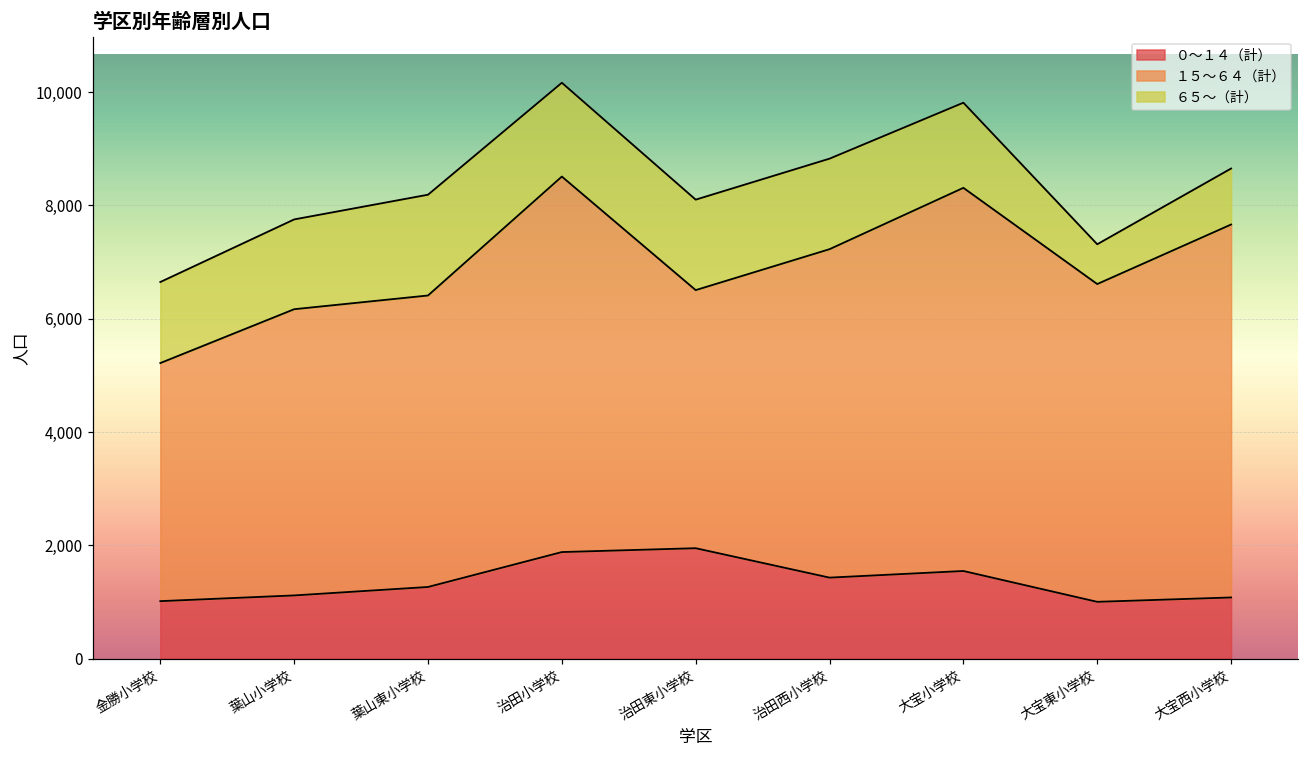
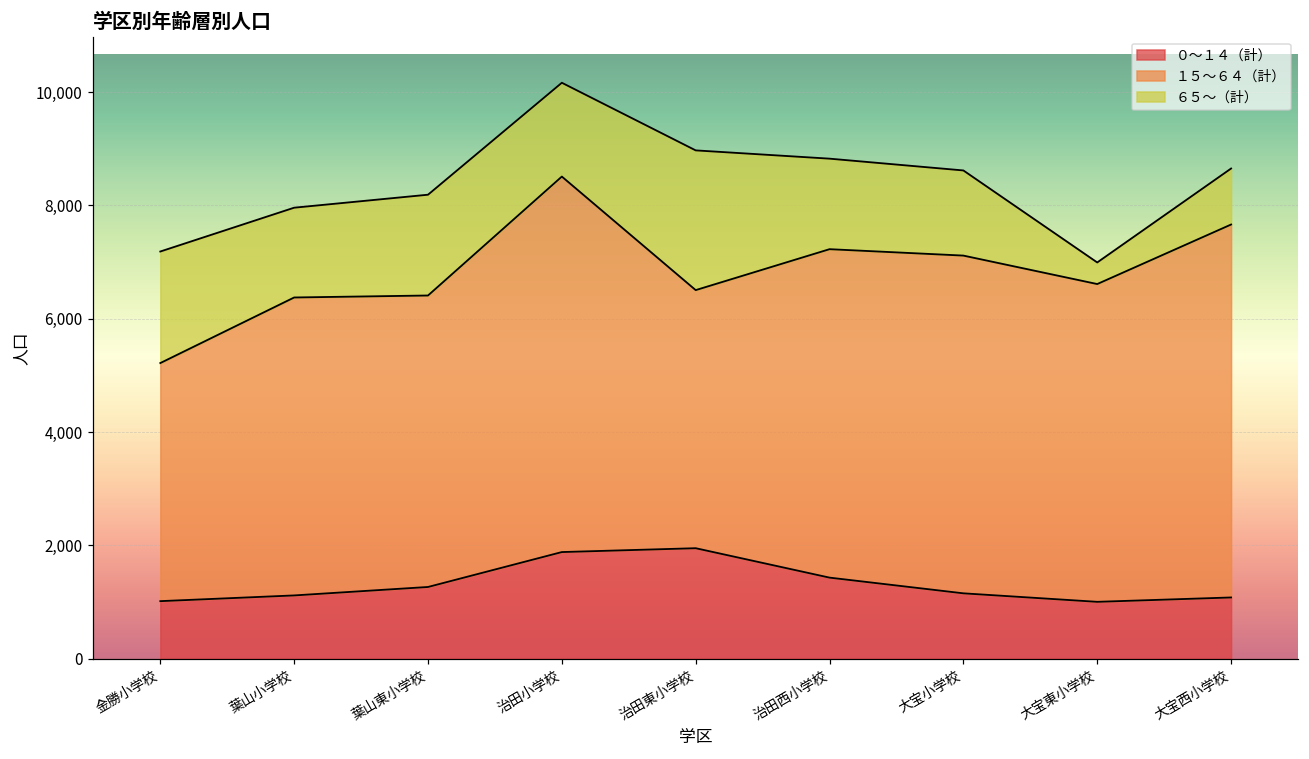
  {
    "０～１４（計）": {
      "金勝小学校": "1,000",
      "葉山小学校": "1,100",
      "葉山東小学校": "1,300",
      "治田小学校": "1,900",
      "治田東小学校": "2,000",
      "治田西小学校": "1,400",
-     "大宝小学校": "1,600",
+     "大宝小学校": "1,200",
      "大宝東小学校": "1,000",
      "大宝西小学校": "1,100"
    },
    "１５～６４（計）": {
      "金勝小学校": "4,200",
-     "葉山小学校": "5,000",
+     "葉山小学校": "5,300",
      "葉山東小学校": "5,100",
      "治田小学校": "6,600",
      "治田東小学校": "4,600",
      "治田西小学校": "5,800",
-     "大宝小学校": "6,800",
+     "大宝小学校": "6,000",
      "大宝東小学校": "5,600",
      "大宝西小学校": "6,600"
    },
    "６５～（計）": {
-     "金勝小学校": "1,400",
+     "金勝小学校": "2,000",
      "葉山小学校": "1,600",
      "葉山東小学校": "1,800",
      "治田小学校": "1,700",
-     "治田東小学校": "1,600",
+     "治田東小学校": "2,500",
      "治田西小学校": "1,600",
      "大宝小学校": "1,500",
-     "大宝東小学校": "700",
+     "大宝東小学校": "400",
      "大宝西小学校": "1,000"
    }
  }
